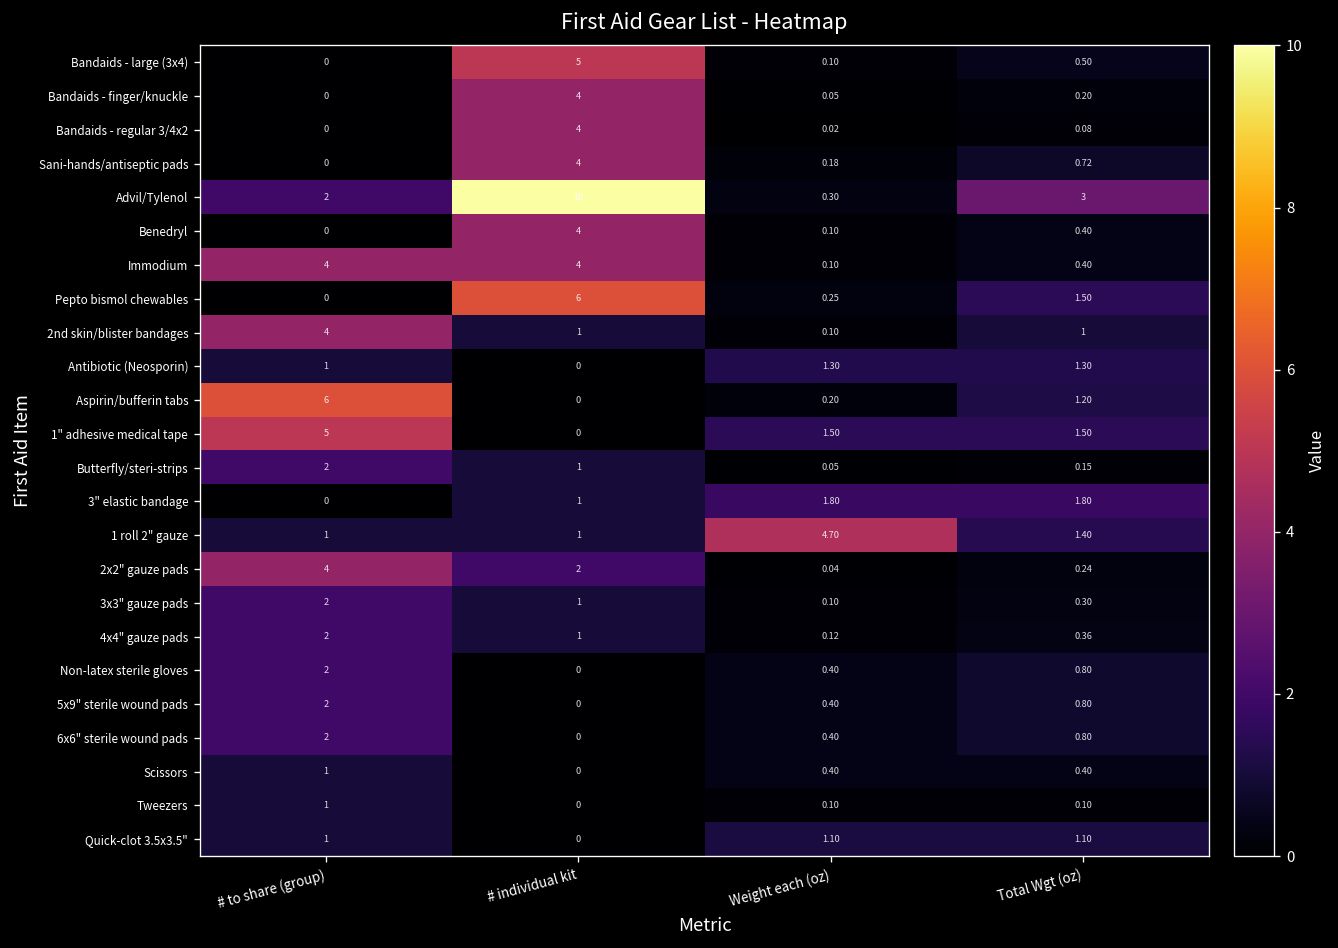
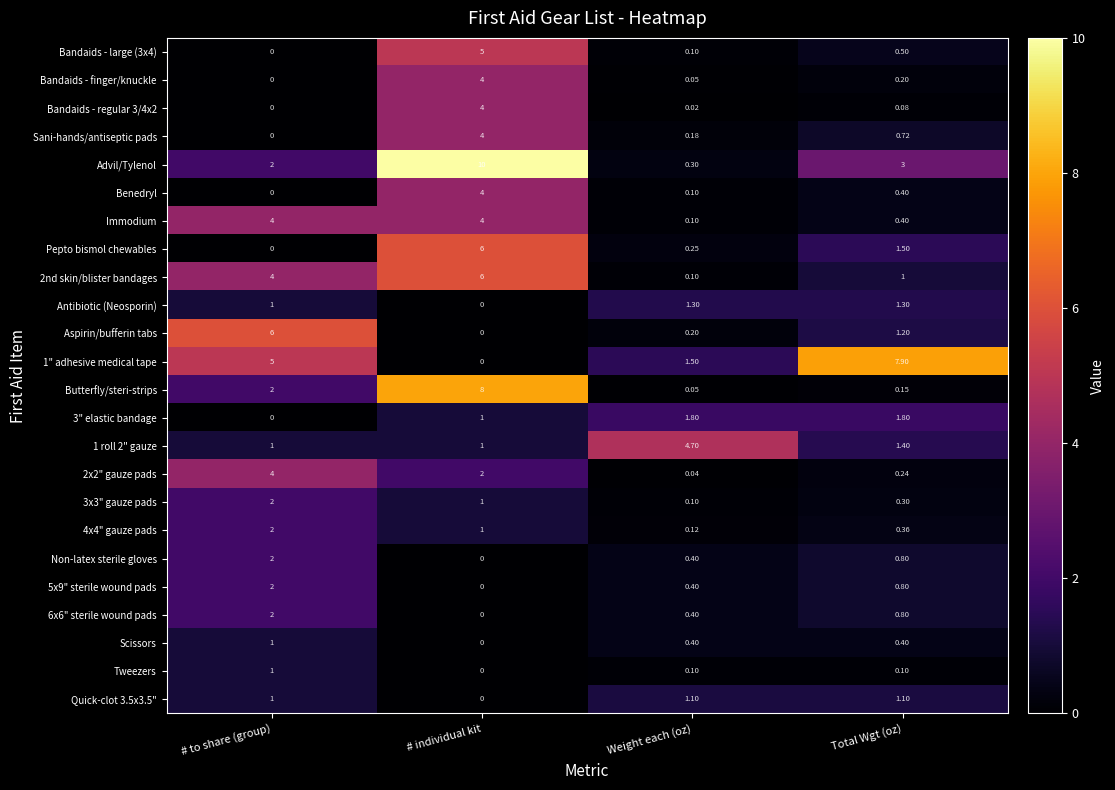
  {
    "Bandaids - large (3x4)": {
      "# to share (group)": 0,
      "# individual kit": 5,
      "Weight each (oz)": 0.10,
      "Total Wgt (oz)": 0.50
    },
    "Bandaids - finger/knuckle": {
      "# to share (group)": 0,
      "# individual kit": 4,
      "Weight each (oz)": 0.05,
      "Total Wgt (oz)": 0.20
    },
    "Bandaids - regular 3/4x2": {
      "# to share (group)": 0,
      "# individual kit": 4,
      "Weight each (oz)": 0.02,
      "Total Wgt (oz)": 0.08
    },
    "Sani-hands/antiseptic pads": {
      "# to share (group)": 0,
      "# individual kit": 4,
      "Weight each (oz)": 0.18,
      "Total Wgt (oz)": 0.72
    },
    "Advil/Tylenol": {
      "# to share (group)": 2,
      "# individual kit": 10,
      "Weight each (oz)": 0.30,
      "Total Wgt (oz)": 3
    },
    "Benedryl": {
      "# to share (group)": 0,
      "# individual kit": 4,
      "Weight each (oz)": 0.10,
      "Total Wgt (oz)": 0.40
    },
    "Immodium": {
      "# to share (group)": 4,
      "# individual kit": 4,
      "Weight each (oz)": 0.10,
      "Total Wgt (oz)": 0.40
    },
    "Pepto bismol chewables": {
      "# to share (group)": 0,
      "# individual kit": 6,
      "Weight each (oz)": 0.25,
      "Total Wgt (oz)": 1.50
    },
    "2nd skin/blister bandages": {
      "# to share (group)": 4,
-     "# individual kit": 1,
+     "# individual kit": 6,
      "Weight each (oz)": 0.10,
      "Total Wgt (oz)": 1
    },
    "Antibiotic (Neosporin)": {
      "# to share (group)": 1,
      "# individual kit": 0,
      "Weight each (oz)": 1.30,
      "Total Wgt (oz)": 1.30
    },
    "Aspirin/bufferin tabs": {
      "# to share (group)": 6,
      "# individual kit": 0,
      "Weight each (oz)": 0.20,
      "Total Wgt (oz)": 1.20
    },
    "1\" adhesive medical tape": {
      "# to share (group)": 5,
      "# individual kit": 0,
      "Weight each (oz)": 1.50,
-     "Total Wgt (oz)": 1.50
+     "Total Wgt (oz)": 7.90
    },
    "Butterfly/steri-strips": {
      "# to share (group)": 2,
-     "# individual kit": 1,
+     "# individual kit": 8,
      "Weight each (oz)": 0.05,
      "Total Wgt (oz)": 0.15
    },
    "3\" elastic bandage": {
      "# to share (group)": 0,
      "# individual kit": 1,
      "Weight each (oz)": 1.80,
      "Total Wgt (oz)": 1.80
    },
    "1 roll 2\" gauze": {
      "# to share (group)": 1,
      "# individual kit": 1,
      "Weight each (oz)": 4.70,
      "Total Wgt (oz)": 1.40
    },
    "2x2\" gauze pads": {
      "# to share (group)": 4,
      "# individual kit": 2,
      "Weight each (oz)": 0.04,
      "Total Wgt (oz)": 0.24
    },
    "3x3\" gauze pads": {
      "# to share (group)": 2,
      "# individual kit": 1,
      "Weight each (oz)": 0.10,
      "Total Wgt (oz)": 0.30
    },
    "4x4\" gauze pads": {
      "# to share (group)": 2,
      "# individual kit": 1,
      "Weight each (oz)": 0.12,
      "Total Wgt (oz)": 0.36
    },
    "Non-latex sterile gloves": {
      "# to share (group)": 2,
      "# individual kit": 0,
      "Weight each (oz)": 0.40,
      "Total Wgt (oz)": 0.80
    },
    "5x9\" sterile wound pads": {
      "# to share (group)": 2,
      "# individual kit": 0,
      "Weight each (oz)": 0.40,
      "Total Wgt (oz)": 0.80
    },
    "6x6\" sterile wound pads": {
      "# to share (group)": 2,
      "# individual kit": 0,
      "Weight each (oz)": 0.40,
      "Total Wgt (oz)": 0.80
    },
    "Scissors": {
      "# to share (group)": 1,
      "# individual kit": 0,
      "Weight each (oz)": 0.40,
      "Total Wgt (oz)": 0.40
    },
    "Tweezers": {
      "# to share (group)": 1,
      "# individual kit": 0,
      "Weight each (oz)": 0.10,
      "Total Wgt (oz)": 0.10
    },
    "Quick-clot 3.5x3.5\"": {
      "# to share (group)": 1,
      "# individual kit": 0,
      "Weight each (oz)": 1.10,
      "Total Wgt (oz)": 1.10
    }
  }
